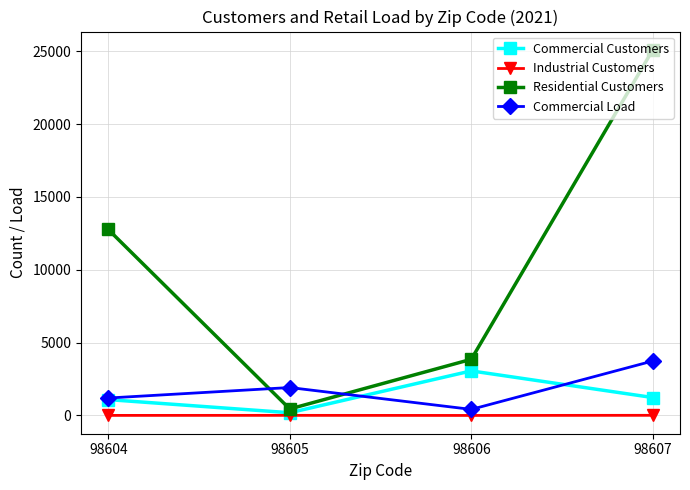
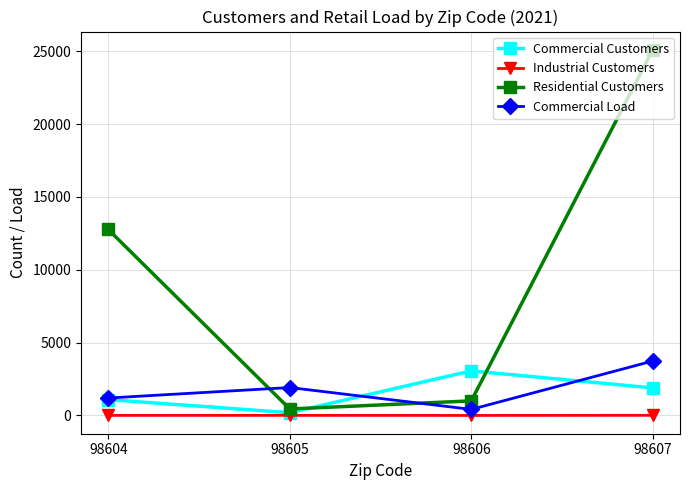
  {
    "Commercial Customers": {
      "98605": 200,
      "98606": 3100,
-     "98607": 1200
+     "98607": 1900
    },
    "Industrial Customers": {
      "98604": 0,
      "98605": 0,
      "98606": 0,
      "98607": 0
    },
    "Residential Customers": {
      "98604": 12800,
      "98605": 400,
-     "98606": 3900
+     "98606": 1000
    },
    "Commercial Load": {
      "98605": 1900,
      "98606": 400,
      "98607": 3700
    }
  }
